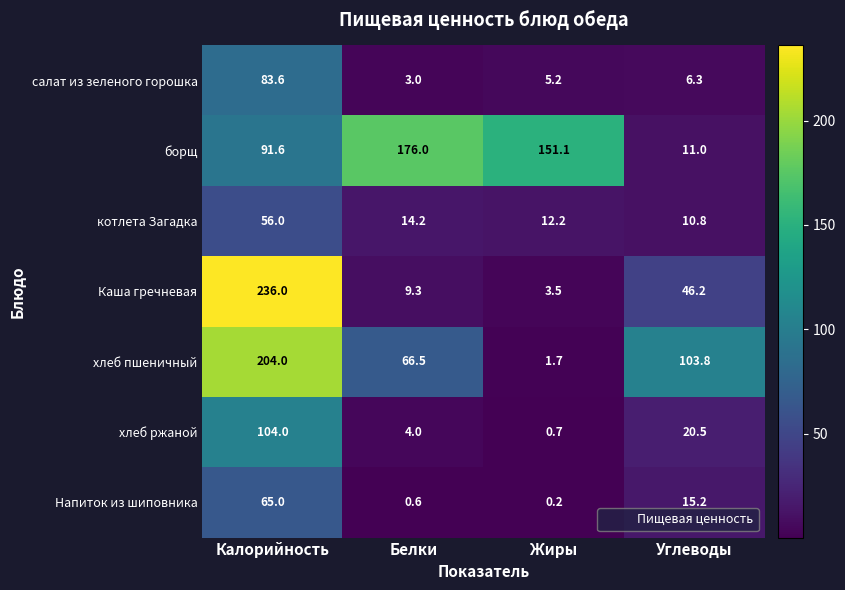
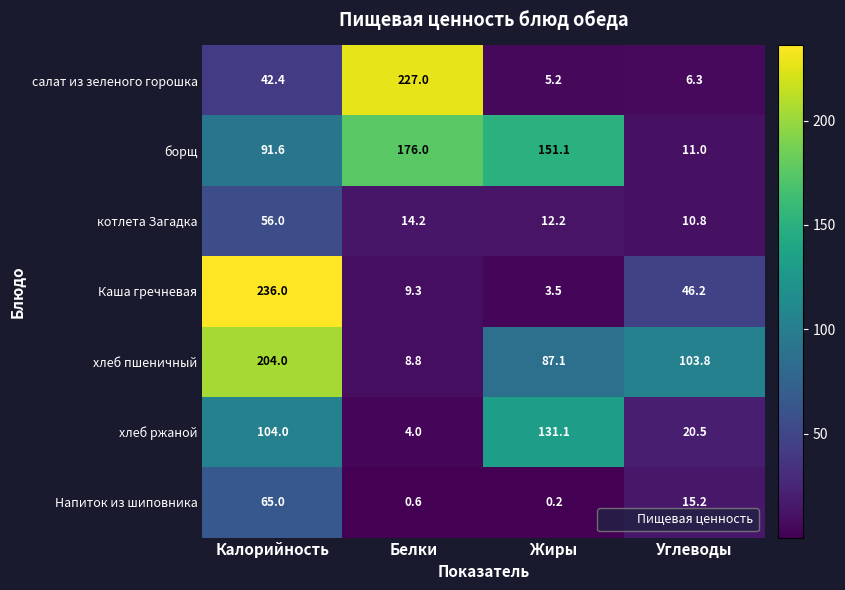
  {
    "салат из зеленого горошка": {
-     "Калорийность": 83.6,
-     "Белки": 3.0,
+     "Калорийность": 42.4,
+     "Белки": 227.0,
      "Жиры": 5.2,
      "Углеводы": 6.3
    },
    "борщ": {
      "Калорийность": 91.6,
      "Белки": 176.0,
      "Жиры": 151.1,
      "Углеводы": 11.0
    },
    "котлета Загадка": {
      "Калорийность": 56.0,
      "Белки": 14.2,
      "Жиры": 12.2,
      "Углеводы": 10.8
    },
    "Каша гречневая": {
      "Калорийность": 236.0,
      "Белки": 9.3,
      "Жиры": 3.5,
      "Углеводы": 46.2
    },
    "хлеб пшеничный": {
      "Калорийность": 204.0,
-     "Белки": 66.5,
-     "Жиры": 1.7,
+     "Белки": 8.8,
+     "Жиры": 87.1,
      "Углеводы": 103.8
    },
    "хлеб ржаной": {
      "Калорийность": 104.0,
      "Белки": 4.0,
-     "Жиры": 0.7,
+     "Жиры": 131.1,
      "Углеводы": 20.5
    },
    "Напиток из шиповника": {
      "Калорийность": 65.0,
      "Белки": 0.6,
      "Жиры": 0.2
    }
  }
